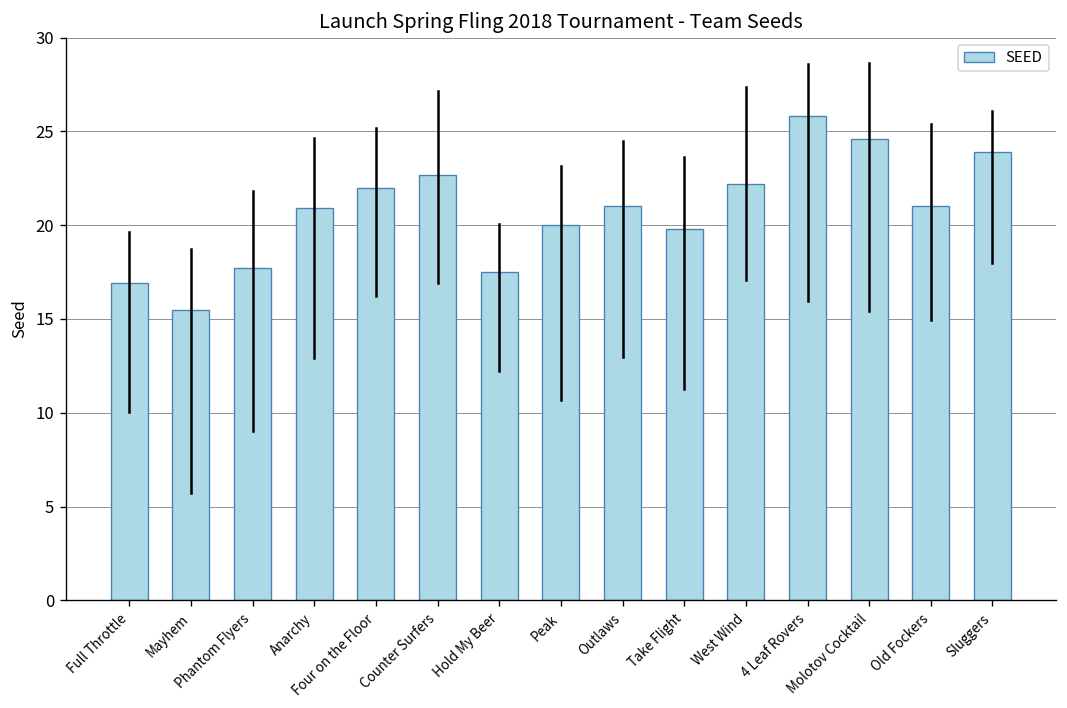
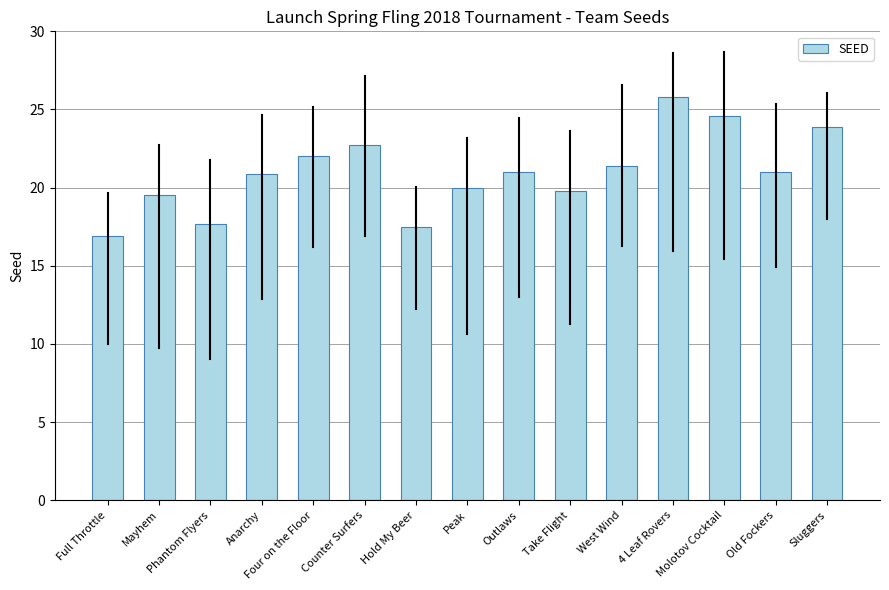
  {
    "SEED": {
      "Full Throttle": 16.9,
-     "Mayhem": 15.5,
+     "Mayhem": 19.5,
      "Phantom Flyers": 17.7,
      "Anarchy": 20.9,
      "Four on the Floor": 22.0,
      "Counter Surfers": 22.7,
      "Hold My Beer": 17.5,
      "Peak": 20.0,
      "Outlaws": 21.0,
      "Take Flight": 19.8,
-     "West Wind": 22.2,
+     "West Wind": 21.4,
      "4 Leaf Rovers": 25.8,
      "Molotov Cocktail": 24.6,
      "Old Fockers": 21.0,
      "Sluggers": 23.9
    }
  }
